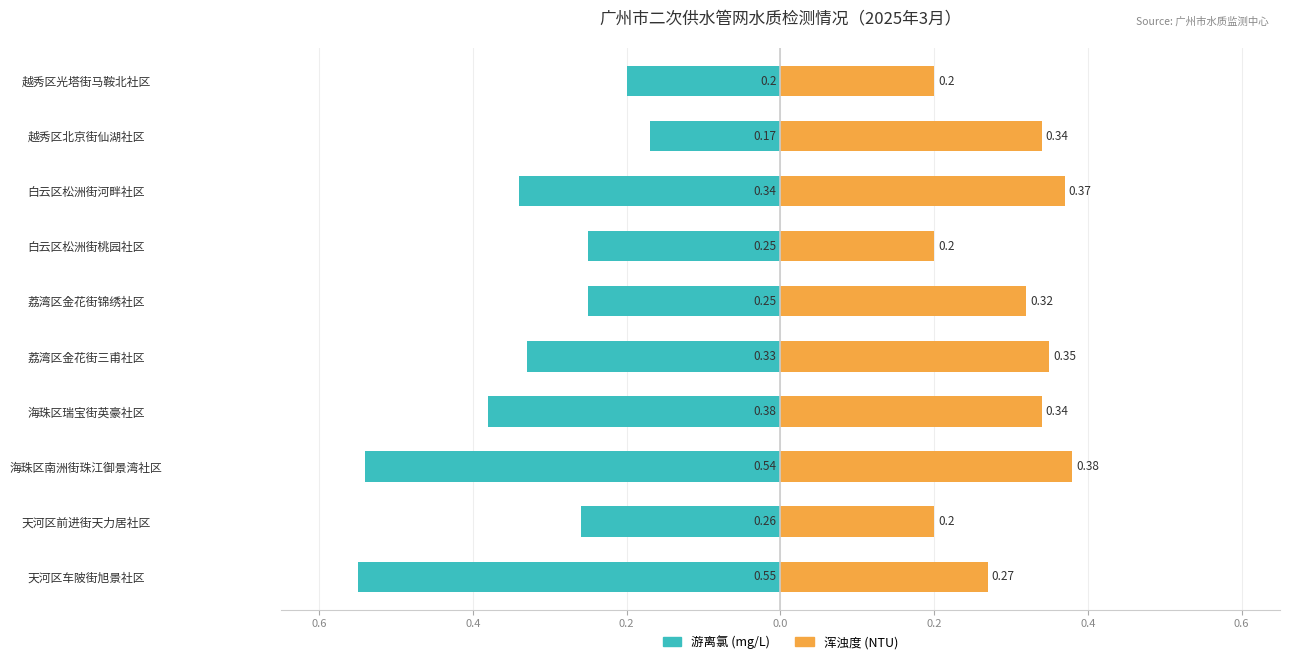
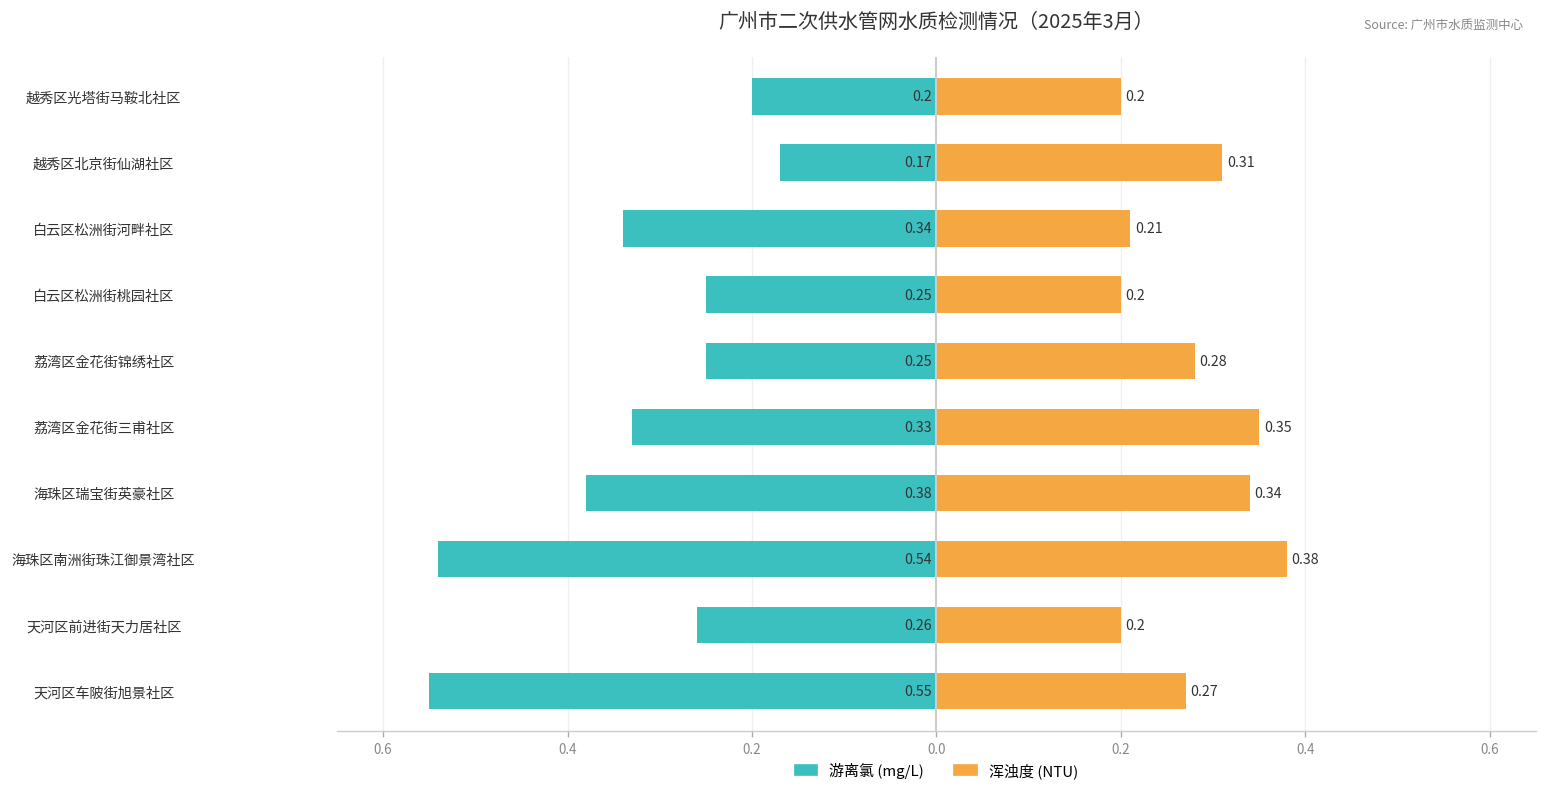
  {
    "浑浊度 (NTU)": {
      "越秀区光塔街马鞍北社区": 0.2,
-     "越秀区北京街仙湖社区": 0.34,
-     "白云区松洲街河畔社区": 0.37,
+     "越秀区北京街仙湖社区": 0.31,
+     "白云区松洲街河畔社区": 0.21,
      "白云区松洲街桃园社区": 0.2,
-     "荔湾区金花街锦绣社区": 0.32,
+     "荔湾区金花街锦绣社区": 0.28,
      "荔湾区金花街三甫社区": 0.35,
      "海珠区瑞宝街英豪社区": 0.34,
      "海珠区南洲街珠江御景湾社区": 0.38,
      "天河区前进街天力居社区": 0.2,
      "天河区车陂街旭景社区": 0.27
    }
  }
